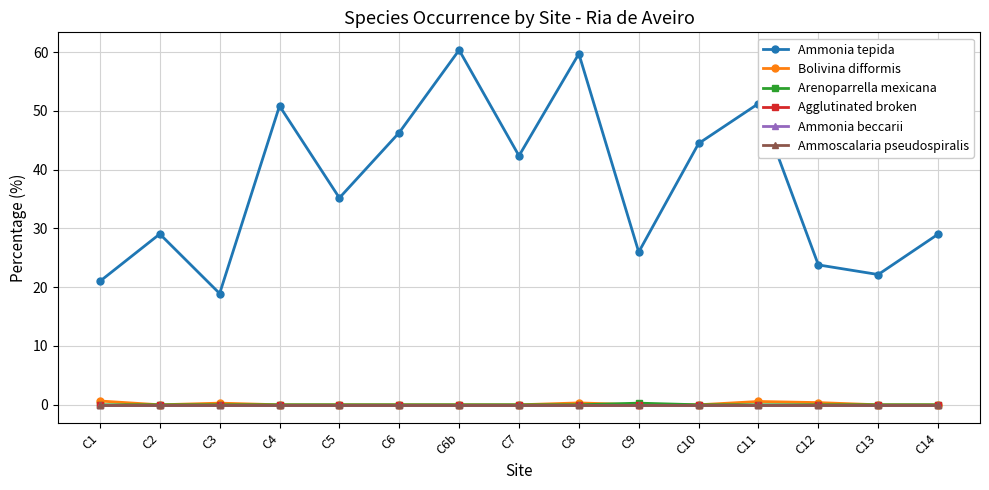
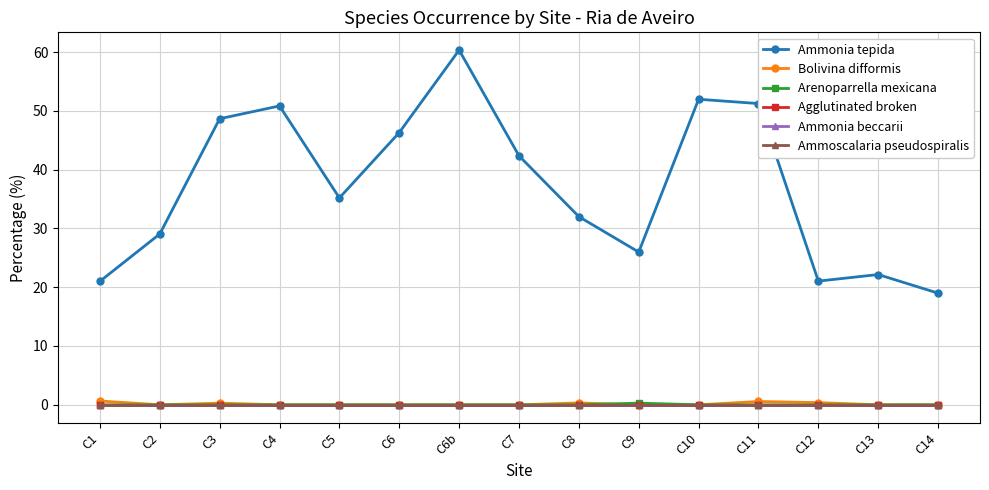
  {
    "Ammonia tepida": {
      "C1": 21,
      "C2": 29,
-     "C3": 19,
+     "C3": 49,
      "C4": 51,
      "C5": 35,
      "C6": 46,
      "C6b": 60,
      "C7": 42,
-     "C8": 60,
+     "C8": 32,
      "C9": 26,
-     "C10": 44,
-     "C12": 24,
+     "C10": 52,
+     "C12": 21,
      "C13": 22,
-     "C14": 29
+     "C14": 19
    },
    "Bolivina difformis": {
      "C1": 1,
      "C11": 1
    }
  }
